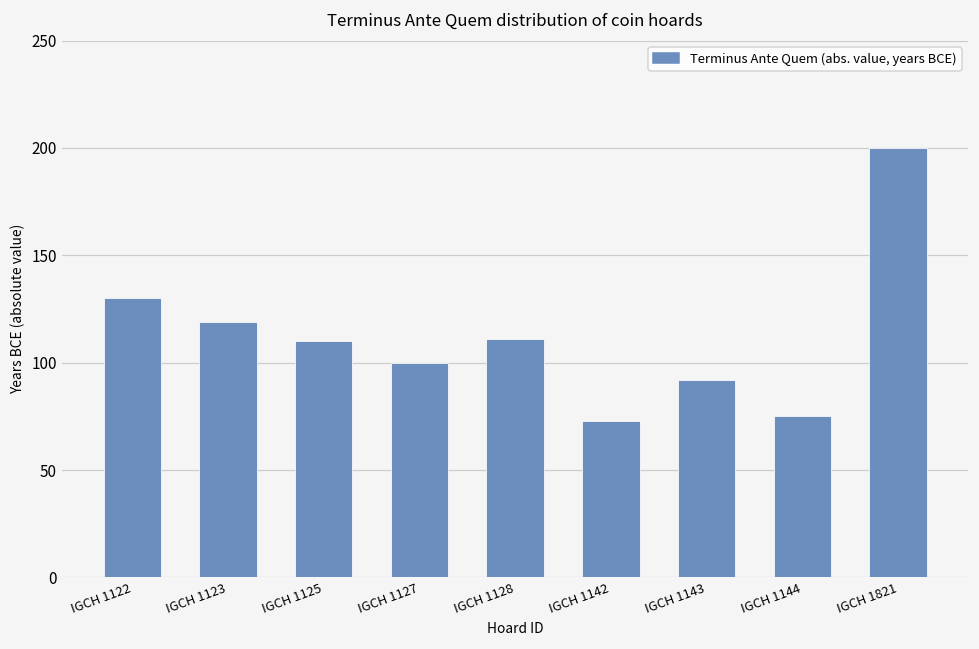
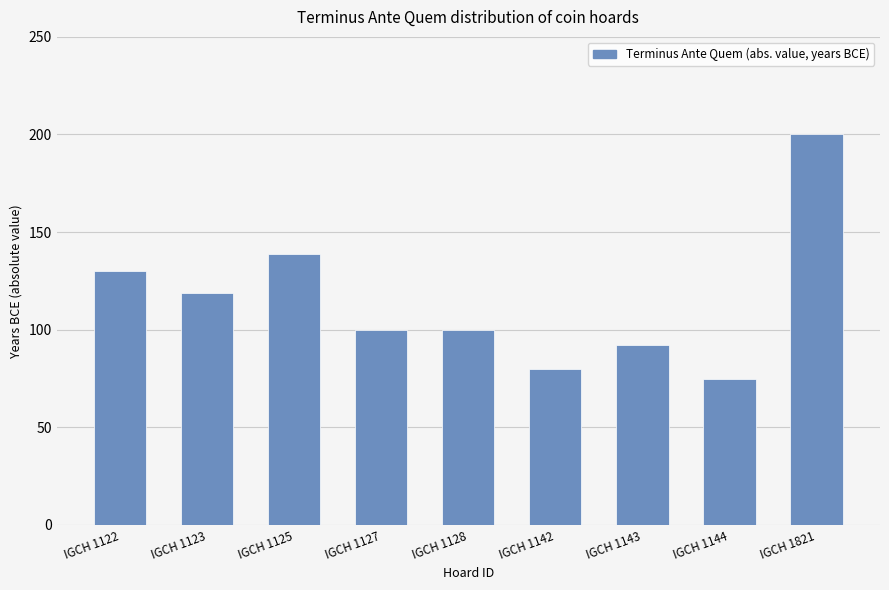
  {
    "IGCH 1122": 130,
    "IGCH 1123": 119,
-   "IGCH 1125": 110,
+   "IGCH 1125": 139,
    "IGCH 1127": 100,
-   "IGCH 1128": 111,
-   "IGCH 1142": 73,
+   "IGCH 1128": 100,
+   "IGCH 1142": 80,
    "IGCH 1143": 92,
    "IGCH 1144": 75,
    "IGCH 1821": 200
  }
